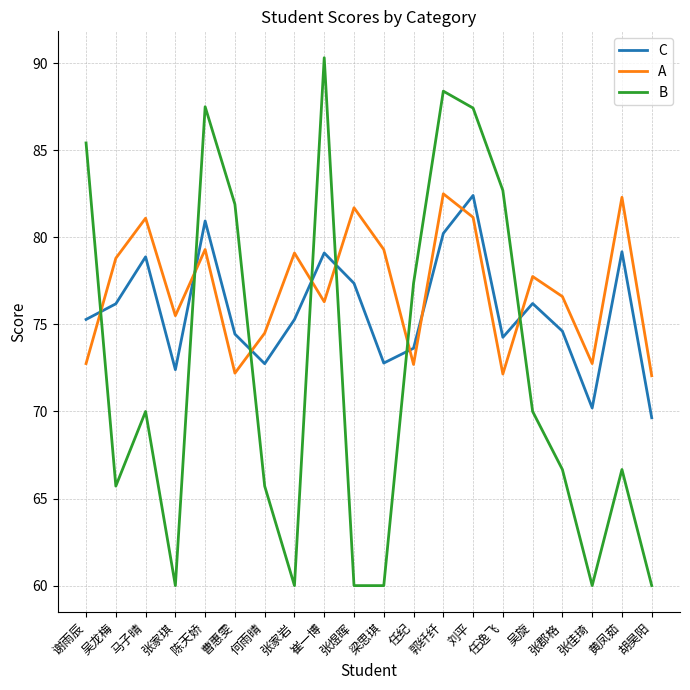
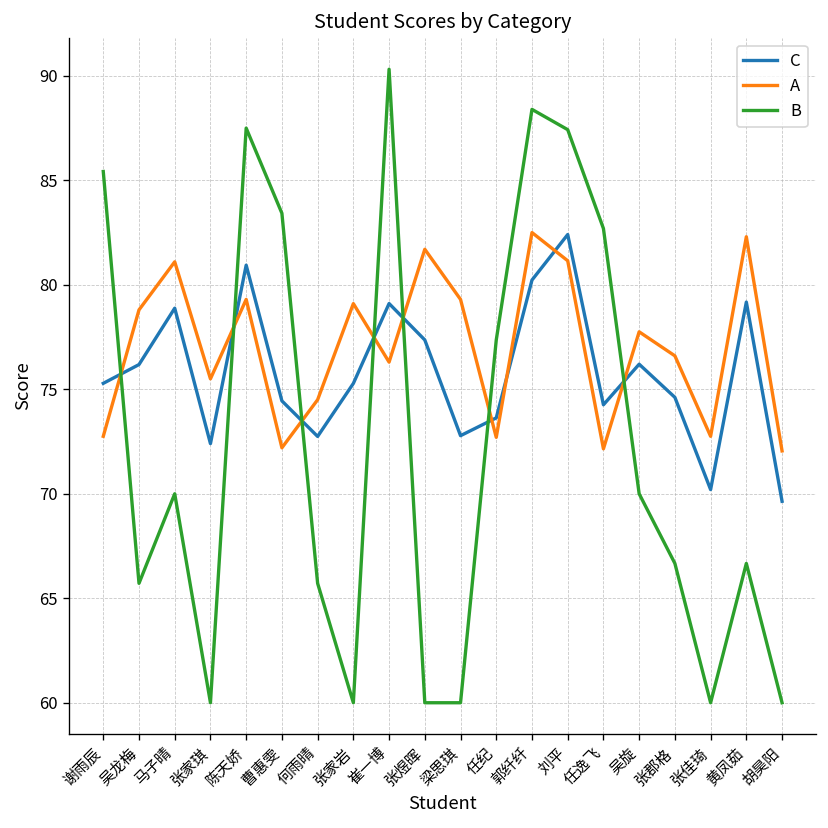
  {
    "C": {
      "谢雨辰": 75.3,
      "吴龙梅": 76.2,
      "马子晴": 78.9,
      "张家琪": 72.4,
      "陈天娇": 80.9,
      "曹惠雯": 74.4,
      "何雨晴": 72.7,
      "张家岩": 75.3,
      "崔一博": 79.1,
      "张煜晖": 77.4,
      "梁思琪": 72.8,
      "任纪": 73.6,
      "郭纤纤": 80.2,
      "刘平": 82.4,
      "任逸飞": 74.3,
      "吴旋": 76.2,
      "张郡格": 74.6,
      "张佳琦": 70.2,
      "黄凤茹": 79.2,
      "胡昊阳": 69.6
    },
    "A": {
      "谢雨辰": 72.8,
      "吴龙梅": 78.8,
      "马子晴": 81.1,
      "张家琪": 75.5,
      "陈天娇": 79.3,
      "曹惠雯": 72.2,
      "何雨晴": 74.5,
      "张家岩": 79.1,
      "崔一博": 76.3,
      "张煜晖": 81.7,
      "梁思琪": 79.3,
      "任纪": 72.7,
      "郭纤纤": 82.5,
      "刘平": 81.2,
      "任逸飞": 72.2,
      "吴旋": 77.8,
      "张郡格": 76.6,
      "张佳琦": 72.8,
      "黄凤茹": 82.3,
      "胡昊阳": 72.1
    },
    "B": {
      "谢雨辰": 85.4,
      "吴龙梅": 65.7,
      "马子晴": 70.0,
      "张家琪": 60.0,
      "陈天娇": 87.5,
-     "曹惠雯": 81.9,
+     "曹惠雯": 83.4,
      "何雨晴": 65.7,
      "张家岩": 60.0,
      "崔一博": 90.3,
      "张煜晖": 60.0,
      "梁思琪": 60.0,
      "任纪": 77.4,
      "郭纤纤": 88.4,
      "刘平": 87.4,
      "任逸飞": 82.7,
      "吴旋": 70.0,
      "张郡格": 66.7,
      "张佳琦": 60.0,
      "黄凤茹": 66.7,
      "胡昊阳": 60.0
    }
  }
